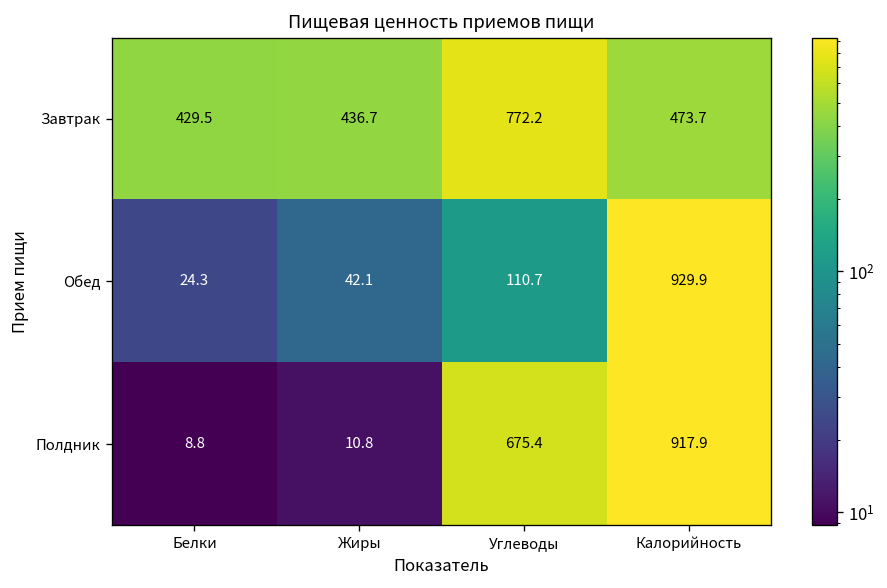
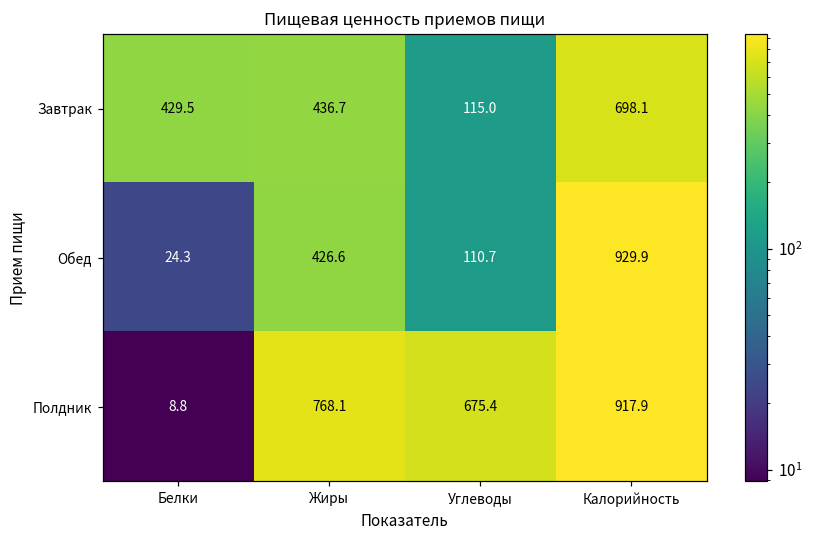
  {
    "Завтрак": {
      "Белки": 429.5,
      "Жиры": 436.7,
-     "Углеводы": 772.2,
-     "Калорийность": 473.7
+     "Углеводы": 115.0,
+     "Калорийность": 698.1
    },
    "Обед": {
      "Белки": 24.3,
-     "Жиры": 42.1,
+     "Жиры": 426.6,
      "Углеводы": 110.7,
      "Калорийность": 929.9
    },
    "Полдник": {
      "Белки": 8.8,
-     "Жиры": 10.8,
+     "Жиры": 768.1,
      "Углеводы": 675.4,
      "Калорийность": 917.9
    }
  }
